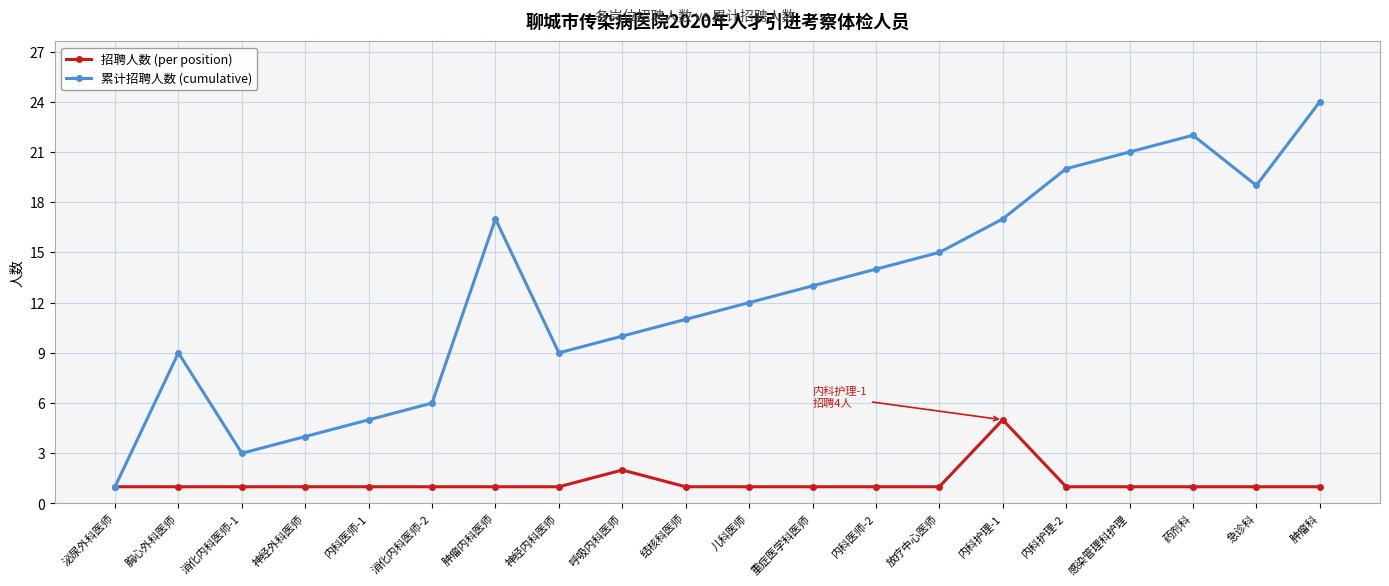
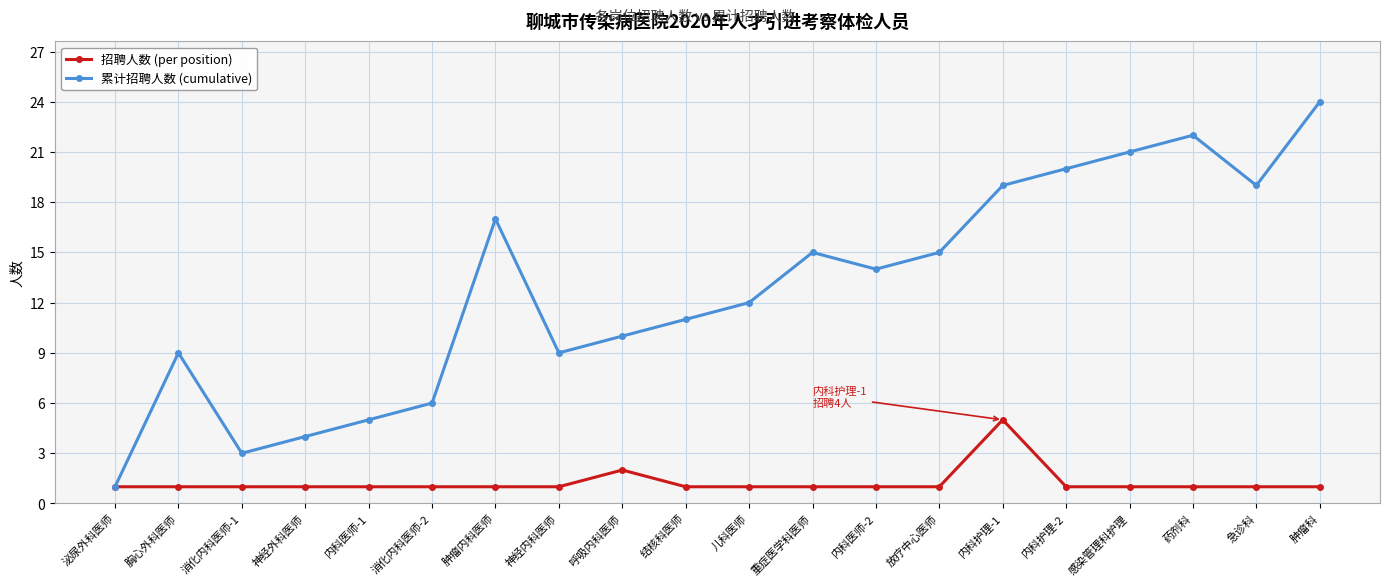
  {
    "招聘人数 (per position)": {
      "胸心外科医师": 1,
      "消化内科医师-1": 1,
      "神经外科医师": 1,
      "内科医师-1": 1,
      "消化内科医师-2": 1,
      "肿瘤内科医师": 1,
      "神经内科医师": 1,
      "呼吸内科医师": 2,
      "结核科医师": 1,
      "儿科医师": 1,
      "重症医学科医师": 1,
      "内科医师-2": 1,
      "放疗中心医师": 1,
      "内科护理-1": 5,
      "内科护理-2": 1,
      "感染管理科护理": 1,
      "药剂科": 1,
      "急诊科": 1,
      "肿瘤科": 1
    },
    "累计招聘人数 (cumulative)": {
      "胸心外科医师": 9,
      "消化内科医师-1": 3,
      "神经外科医师": 4,
      "内科医师-1": 5,
      "消化内科医师-2": 6,
      "肿瘤内科医师": 17,
      "神经内科医师": 9,
      "呼吸内科医师": 10,
      "结核科医师": 11,
      "儿科医师": 12,
-     "重症医学科医师": 13,
+     "重症医学科医师": 15,
      "内科医师-2": 14,
      "放疗中心医师": 15,
-     "内科护理-1": 17,
+     "内科护理-1": 19,
      "内科护理-2": 20,
      "感染管理科护理": 21,
      "药剂科": 22,
      "急诊科": 19,
      "肿瘤科": 24
    }
  }
